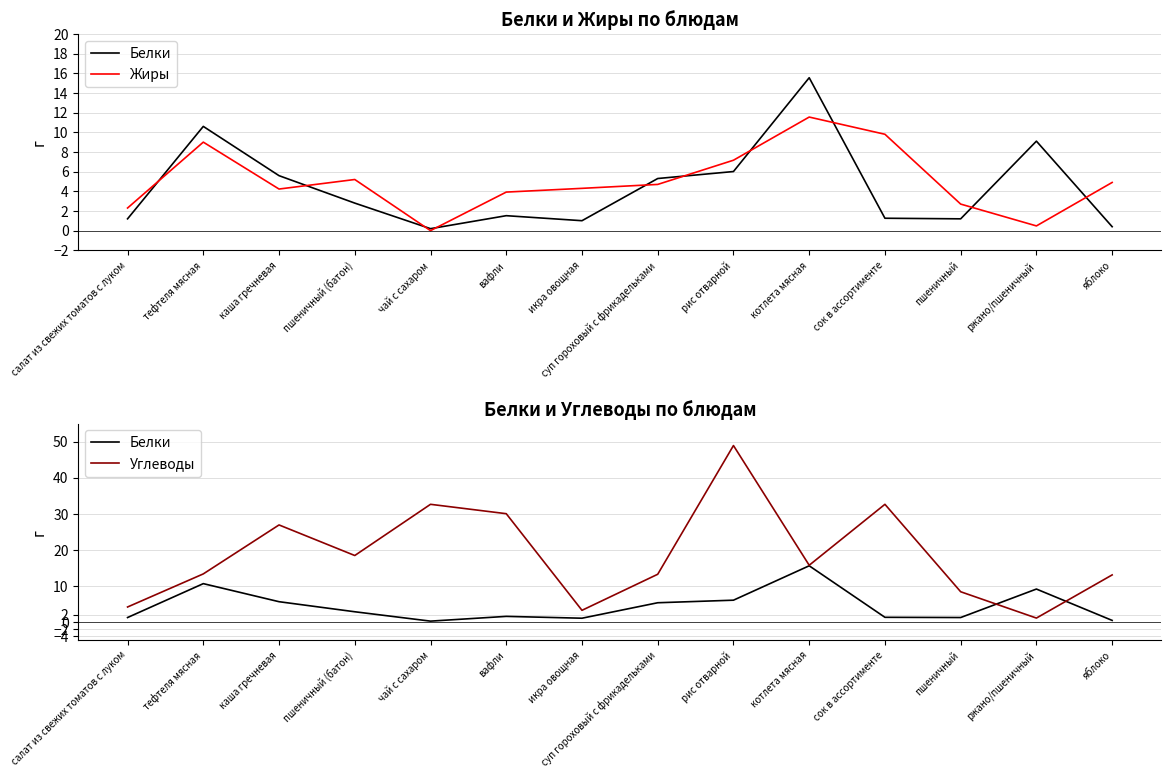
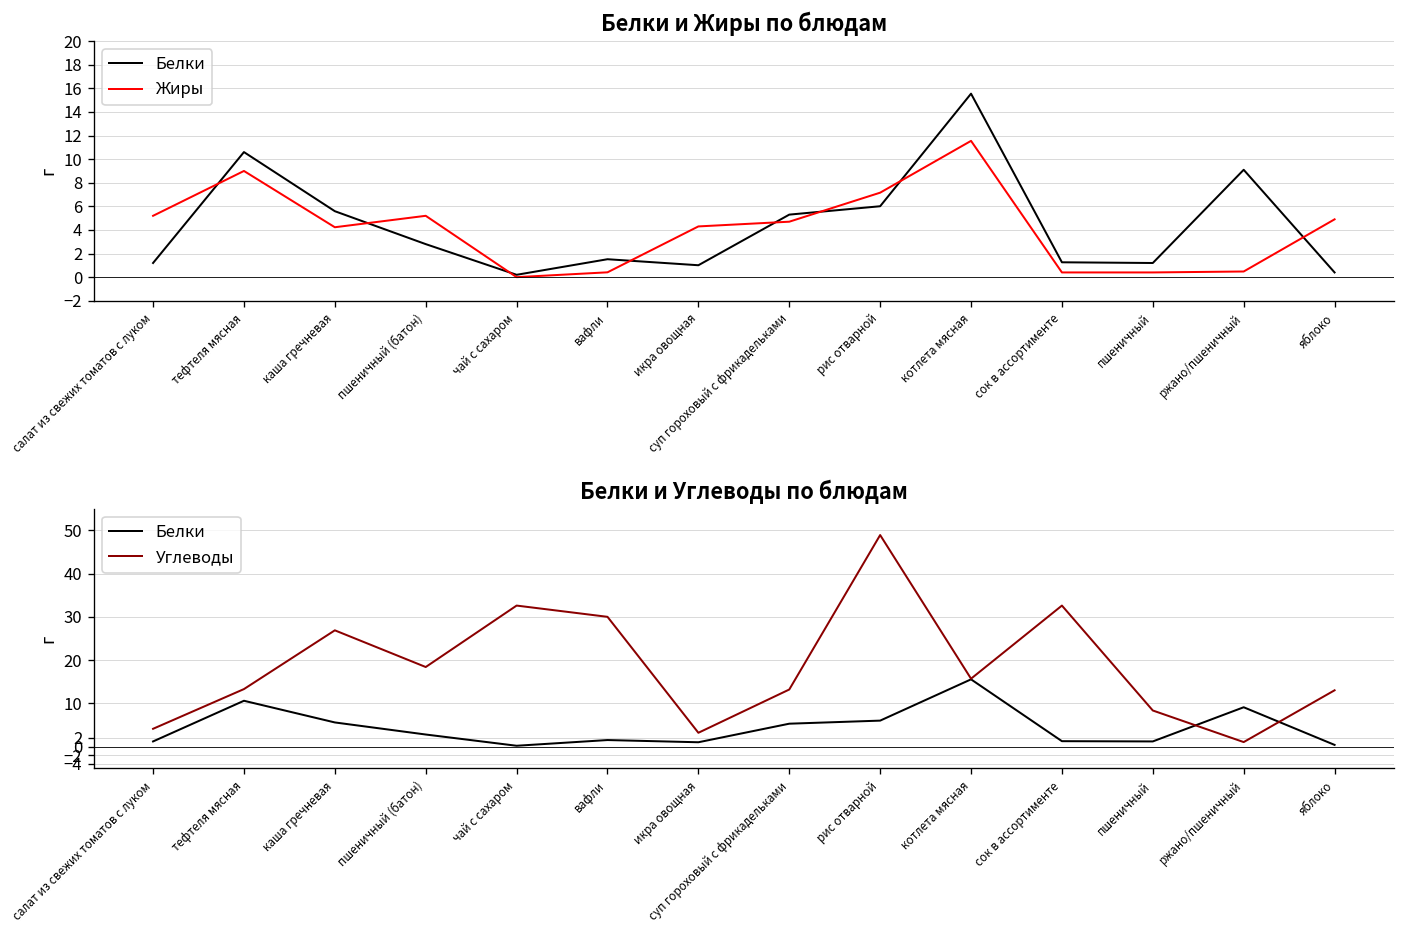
  {
    "Белки и Жиры по блюдам": {
      "Белки": {
        "салат из свежих томатов с луком": 1,
        "тефтеля мясная": 11,
        "каша гречневая": 6,
        "пшеничный (батон)": 3,
        "вафли": 2,
        "икра овощная": 1,
        "суп гороховый с фрикадельками": 5,
        "рис отварной": 6,
        "котлета мясная": 16,
        "сок в ассортименте": 1,
        "пшеничный": 1,
        "ржано/пшеничный": 9,
        "яблоко": 0
      },
      "Жиры": {
-       "салат из свежих томатов с луком": 2,
+       "салат из свежих томатов с луком": 5,
        "тефтеля мясная": 9,
        "каша гречневая": 4,
        "пшеничный (батон)": 5,
-       "вафли": 4,
+       "вафли": 0,
        "икра овощная": 4,
        "суп гороховый с фрикадельками": 5,
        "рис отварной": 7,
        "котлета мясная": 12,
-       "сок в ассортименте": 10,
-       "пшеничный": 3,
+       "сок в ассортименте": 0,
+       "пшеничный": 0,
        "ржано/пшеничный": 0,
        "яблоко": 5
      }
    }
  }
